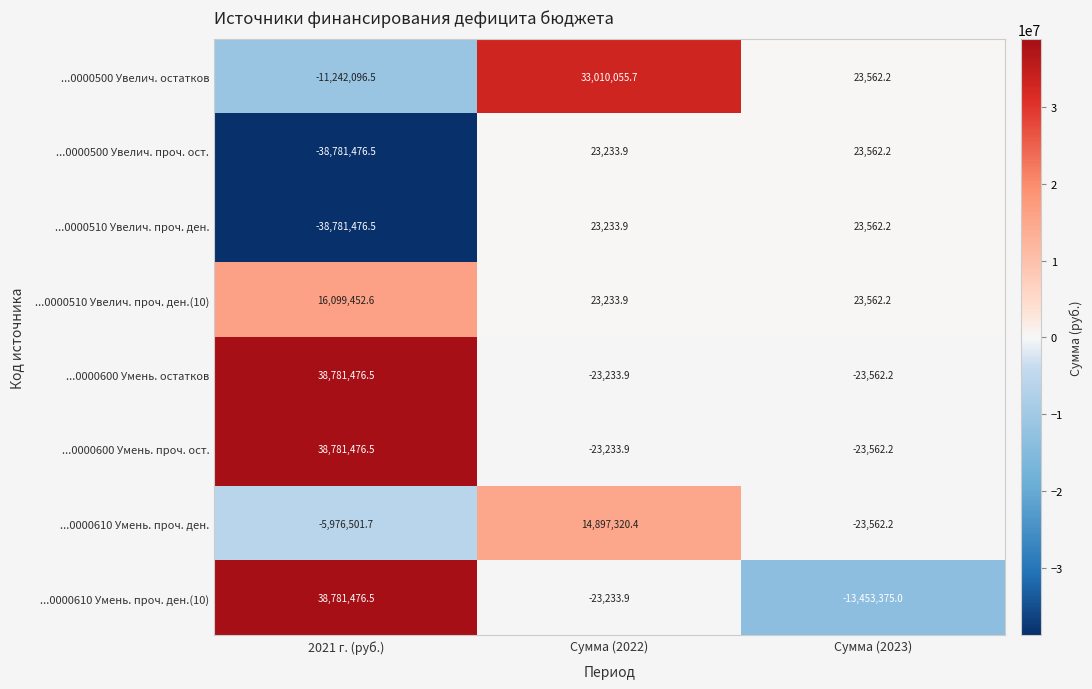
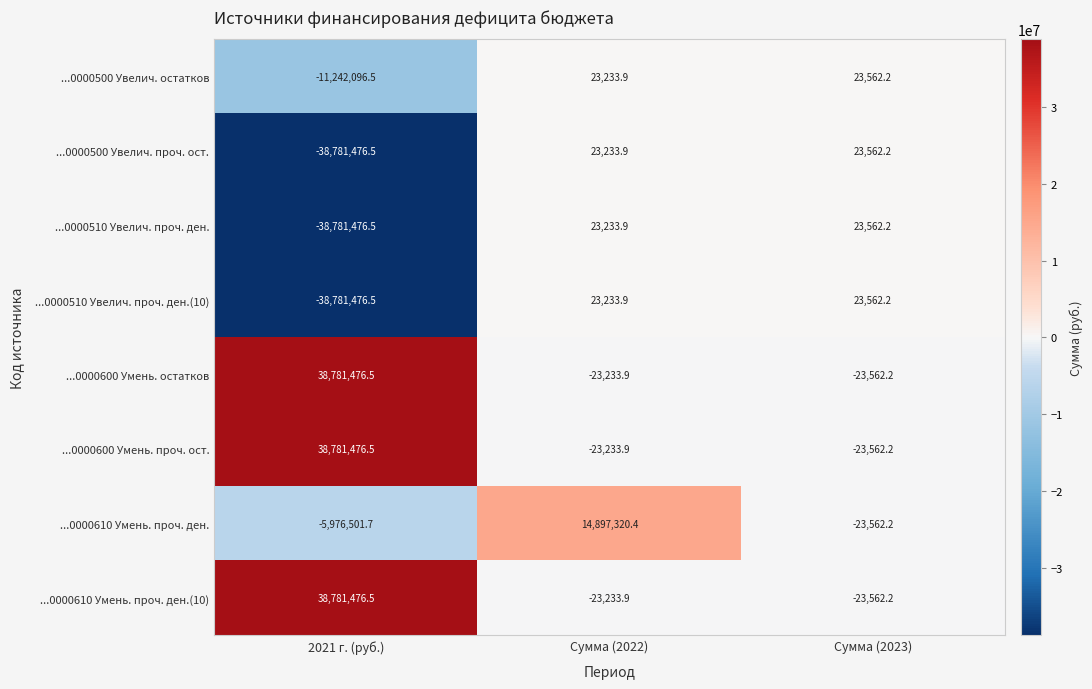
  {
    "...0000500 Увелич. остатков": {
      "2021 г. (руб.)": "-11,242,096.5",
-     "Сумма (2022)": "33,010,055.7",
+     "Сумма (2022)": "23,233.9",
      "Сумма (2023)": "23,562.2"
    },
    "...0000500 Увелич. проч. ост.": {
      "2021 г. (руб.)": "-38,781,476.5",
      "Сумма (2022)": "23,233.9",
      "Сумма (2023)": "23,562.2"
    },
    "...0000510 Увелич. проч. ден.": {
      "2021 г. (руб.)": "-38,781,476.5",
      "Сумма (2022)": "23,233.9",
      "Сумма (2023)": "23,562.2"
    },
    "...0000510 Увелич. проч. ден.(10)": {
-     "2021 г. (руб.)": "16,099,452.6",
+     "2021 г. (руб.)": "-38,781,476.5",
      "Сумма (2022)": "23,233.9",
      "Сумма (2023)": "23,562.2"
    },
    "...0000600 Умень. остатков": {
      "2021 г. (руб.)": "38,781,476.5",
      "Сумма (2022)": "-23,233.9",
      "Сумма (2023)": "-23,562.2"
    },
    "...0000600 Умень. проч. ост.": {
      "2021 г. (руб.)": "38,781,476.5",
      "Сумма (2022)": "-23,233.9",
      "Сумма (2023)": "-23,562.2"
    },
    "...0000610 Умень. проч. ден.": {
      "2021 г. (руб.)": "-5,976,501.7",
      "Сумма (2022)": "14,897,320.4",
      "Сумма (2023)": "-23,562.2"
    },
    "...0000610 Умень. проч. ден.(10)": {
      "2021 г. (руб.)": "38,781,476.5",
      "Сумма (2022)": "-23,233.9",
-     "Сумма (2023)": "-13,453,375.0"
+     "Сумма (2023)": "-23,562.2"
    }
  }
